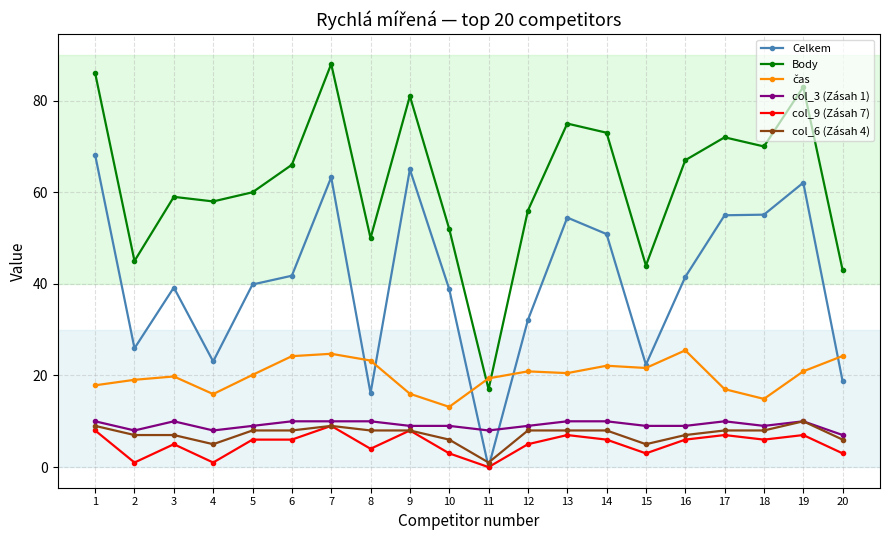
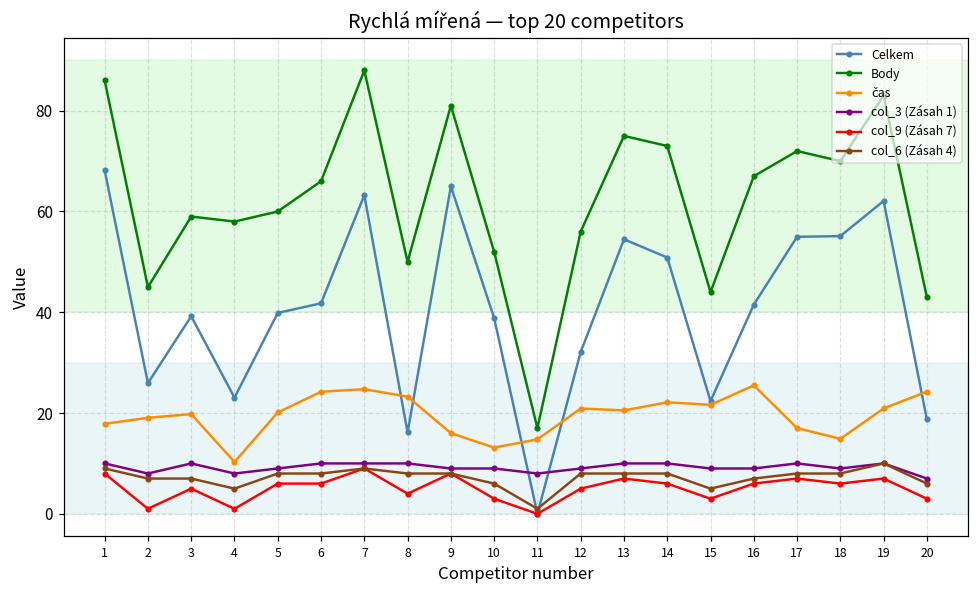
  {
    "Celkem": {
      "1": 68,
      "2": 26,
      "3": 39,
      "4": 23,
      "5": 40,
      "6": 42,
      "7": 63,
      "8": 16,
      "9": 65,
      "10": 39,
      "12": 32,
      "13": 54,
      "14": 51,
      "15": 22,
      "16": 42,
      "17": 55,
      "18": 55,
      "19": 62,
      "20": 19
    },
    "Body": {
      "1": 86,
      "2": 45,
      "3": 59,
      "4": 58,
      "5": 60,
      "6": 66,
      "7": 88,
      "8": 50,
      "9": 81,
      "10": 52,
      "11": 17,
      "12": 56,
      "13": 75,
      "14": 73,
      "15": 44,
      "16": 67,
      "17": 72,
      "18": 70,
      "20": 43
    },
    "čas": {
      "1": 18,
      "2": 19,
      "3": 20,
-     "4": 16,
+     "4": 10,
      "5": 20,
      "6": 24,
      "7": 25,
      "8": 23,
      "9": 16,
      "10": 13,
-     "11": 19,
+     "11": 15,
      "12": 21,
      "13": 21,
      "14": 22,
      "15": 22,
      "16": 25,
      "17": 17,
      "18": 15,
      "19": 21,
      "20": 24
    },
    "col_3 (Zásah 1)": {
      "1": 10,
      "2": 8,
      "3": 10,
      "4": 8,
      "5": 9,
      "6": 10,
      "7": 10,
      "8": 10,
      "9": 9,
      "10": 9,
      "11": 8,
      "12": 9,
      "13": 10,
      "14": 10,
      "15": 9,
      "16": 9,
      "17": 10,
      "18": 9,
      "20": 7
    },
    "col_9 (Zásah 7)": {
      "1": 8,
      "2": 1,
      "3": 5,
      "4": 1,
      "5": 6,
      "6": 6,
      "8": 4,
      "10": 3,
      "12": 5,
      "13": 7,
      "14": 6,
      "15": 3,
      "16": 6,
      "17": 7,
      "18": 6,
      "19": 7,
      "20": 3
    },
    "col_6 (Zásah 4)": {
      "1": 9,
      "2": 7,
      "3": 7,
      "4": 5,
      "5": 8,
      "6": 8,
      "8": 8,
      "10": 6,
      "11": 1,
      "12": 8,
      "13": 8,
      "14": 8,
      "15": 5,
      "16": 7,
      "17": 8,
      "18": 8,
      "20": 6
    }
  }
